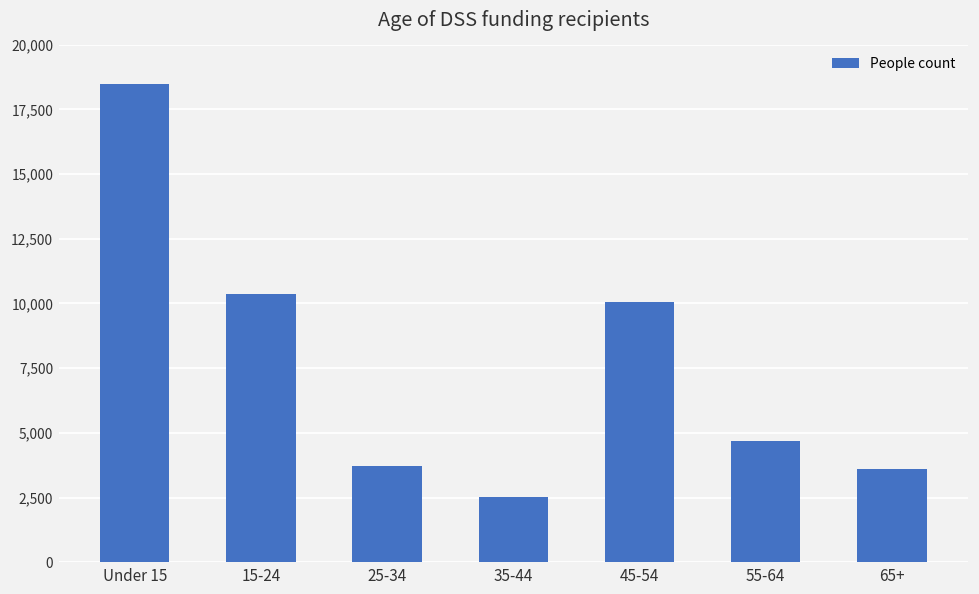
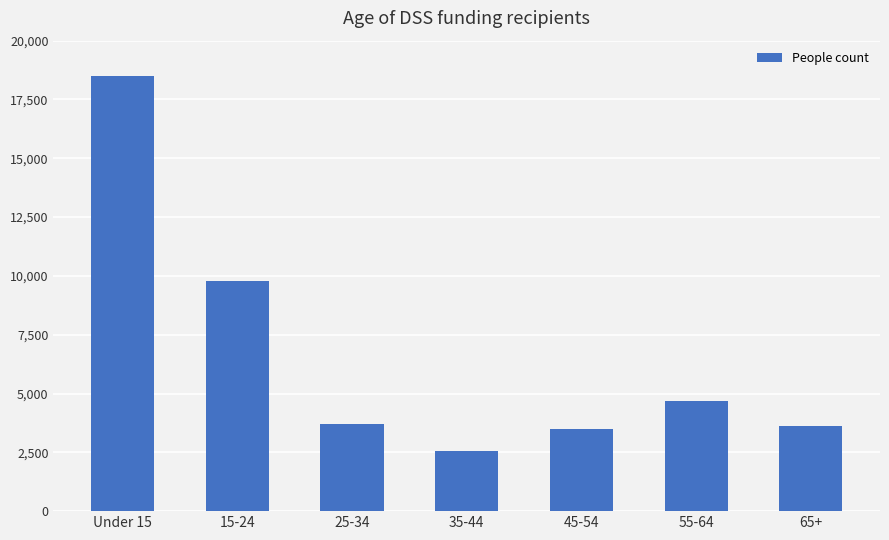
  {
    "Under 15": "18,500",
-   "15-24": "10,400",
+   "15-24": "9,800",
    "25-34": "3,700",
    "35-44": "2,500",
-   "45-54": "10,100",
+   "45-54": "3,500",
    "55-64": "4,700",
    "65+": "3,600"
  }
